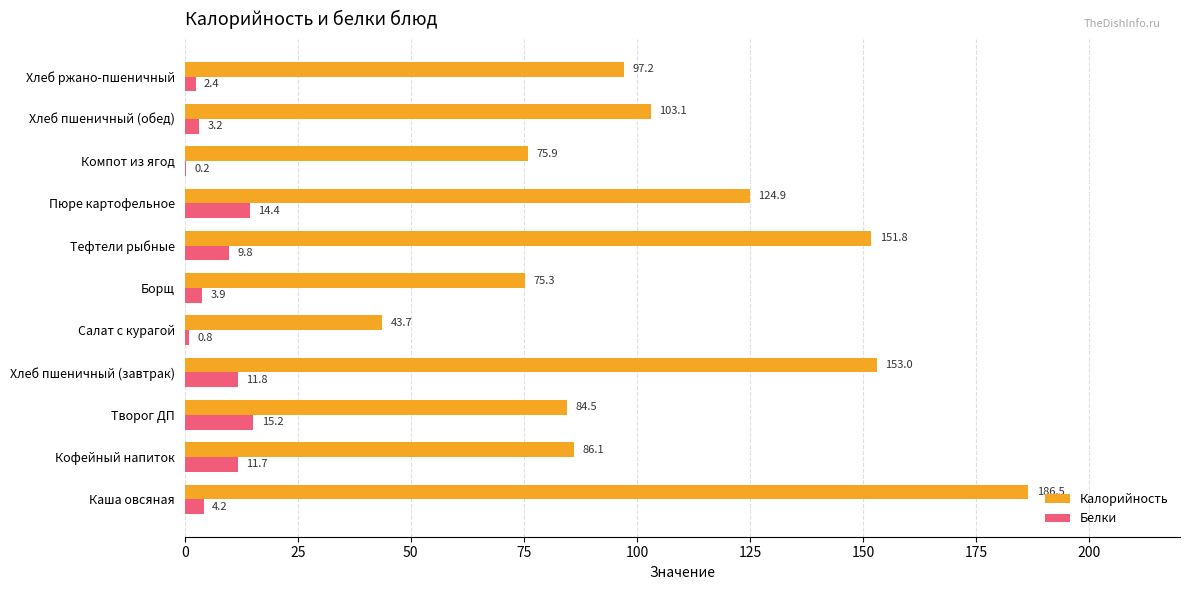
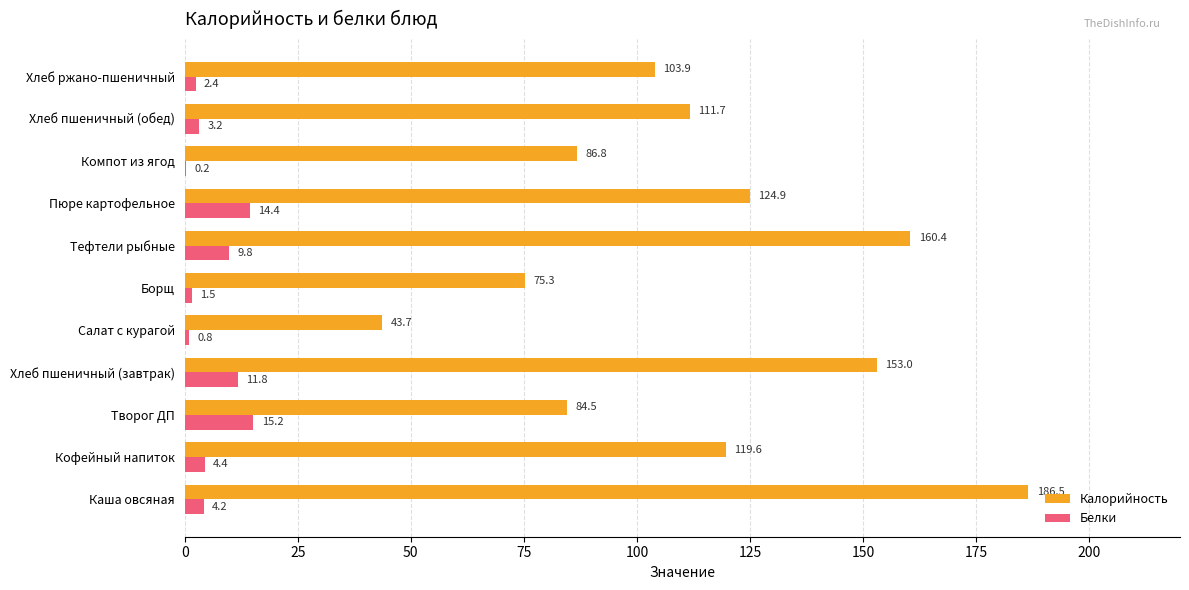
  {
    "Калорийность": {
-     "Хлеб ржано-пшеничный": 97.2,
-     "Хлеб пшеничный (обед)": 103.1,
-     "Компот из ягод": 75.9,
+     "Хлеб ржано-пшеничный": 103.9,
+     "Хлеб пшеничный (обед)": 111.7,
+     "Компот из ягод": 86.8,
      "Пюре картофельное": 124.9,
-     "Тефтели рыбные": 151.8,
+     "Тефтели рыбные": 160.4,
      "Борщ": 75.3,
      "Салат с курагой": 43.7,
      "Хлеб пшеничный (завтрак)": 153.0,
      "Творог ДП": 84.5,
-     "Кофейный напиток": 86.1,
+     "Кофейный напиток": 119.6,
      "Каша овсяная": 186.5
    },
    "Белки": {
      "Хлеб ржано-пшеничный": 2.4,
      "Хлеб пшеничный (обед)": 3.2,
      "Компот из ягод": 0.2,
      "Пюре картофельное": 14.4,
      "Тефтели рыбные": 9.8,
-     "Борщ": 3.9,
+     "Борщ": 1.5,
      "Салат с курагой": 0.8,
      "Хлеб пшеничный (завтрак)": 11.8,
      "Творог ДП": 15.2,
-     "Кофейный напиток": 11.7,
+     "Кофейный напиток": 4.4,
      "Каша овсяная": 4.2
    }
  }
